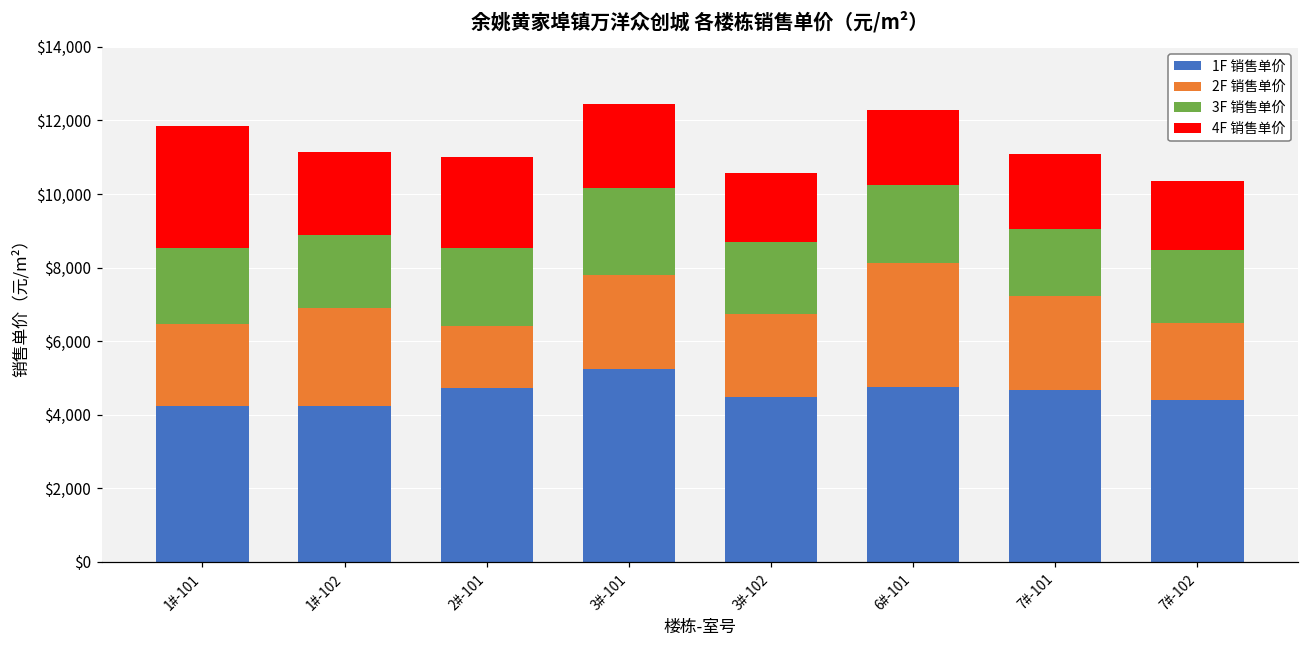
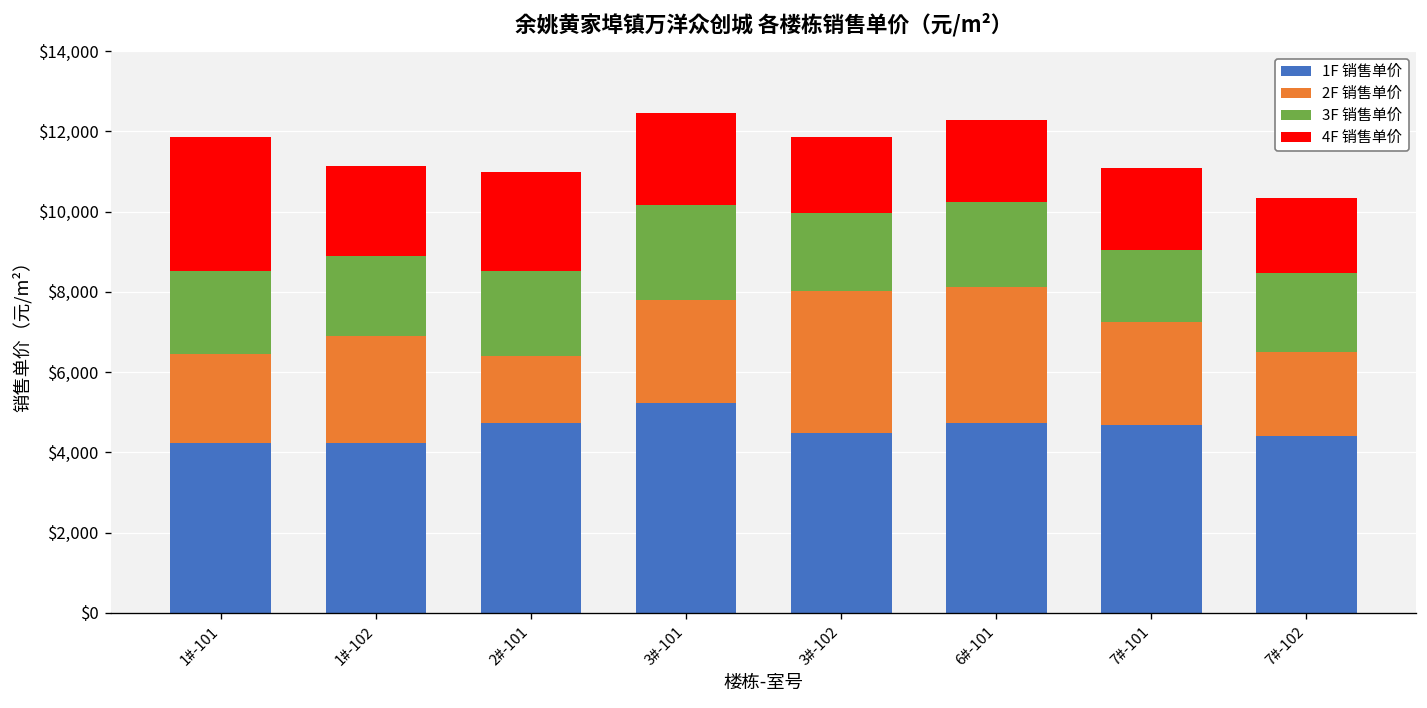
  {
    "1F 销售单价": {
      "1#-101": "$4,200",
      "1#-102": "$4,200",
      "2#-101": "$4,700",
      "3#-101": "$5,200",
      "3#-102": "$4,500",
      "6#-101": "$4,700",
      "7#-101": "$4,700",
      "7#-102": "$4,400"
    },
    "2F 销售单价": {
      "1#-101": "$2,200",
      "1#-102": "$2,700",
      "2#-101": "$1,700",
      "3#-101": "$2,600",
-     "3#-102": "$2,300",
+     "3#-102": "$3,500",
      "6#-101": "$3,400",
      "7#-101": "$2,600",
      "7#-102": "$2,100"
    },
    "3F 销售单价": {
      "1#-101": "$2,100",
      "1#-102": "$2,000",
      "2#-101": "$2,100",
      "3#-101": "$2,400",
      "3#-102": "$2,000",
      "6#-101": "$2,100",
      "7#-101": "$1,800",
      "7#-102": "$2,000"
    },
    "4F 销售单价": {
      "1#-101": "$3,300",
      "1#-102": "$2,200",
      "2#-101": "$2,500",
      "3#-101": "$2,300",
      "3#-102": "$1,900",
      "6#-101": "$2,000",
      "7#-101": "$2,000",
      "7#-102": "$1,900"
    }
  }
